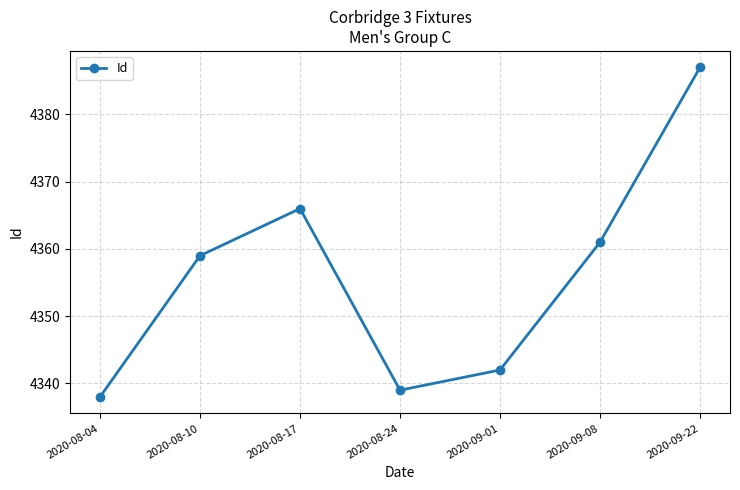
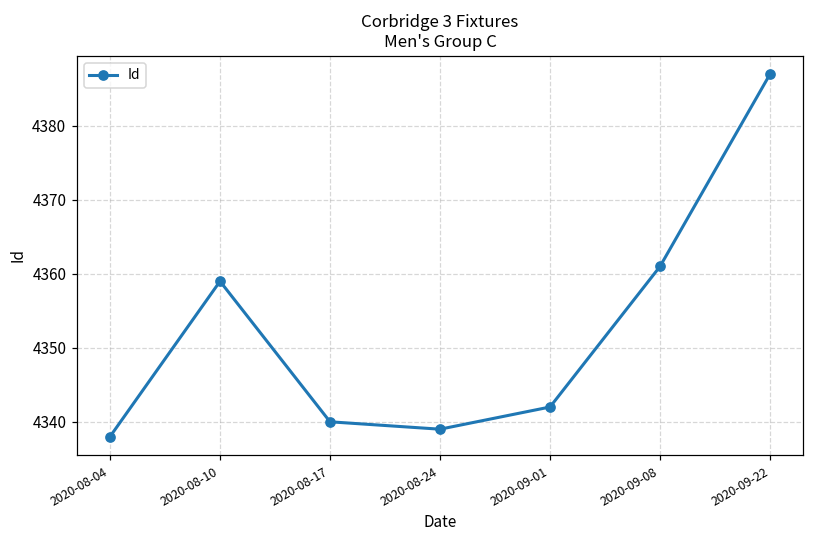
  {
    "2020-08-04": 4338,
    "2020-08-10": 4359,
-   "2020-08-17": 4366,
+   "2020-08-17": 4340,
    "2020-08-24": 4339,
    "2020-09-01": 4342,
    "2020-09-08": 4361,
    "2020-09-22": 4387
  }
